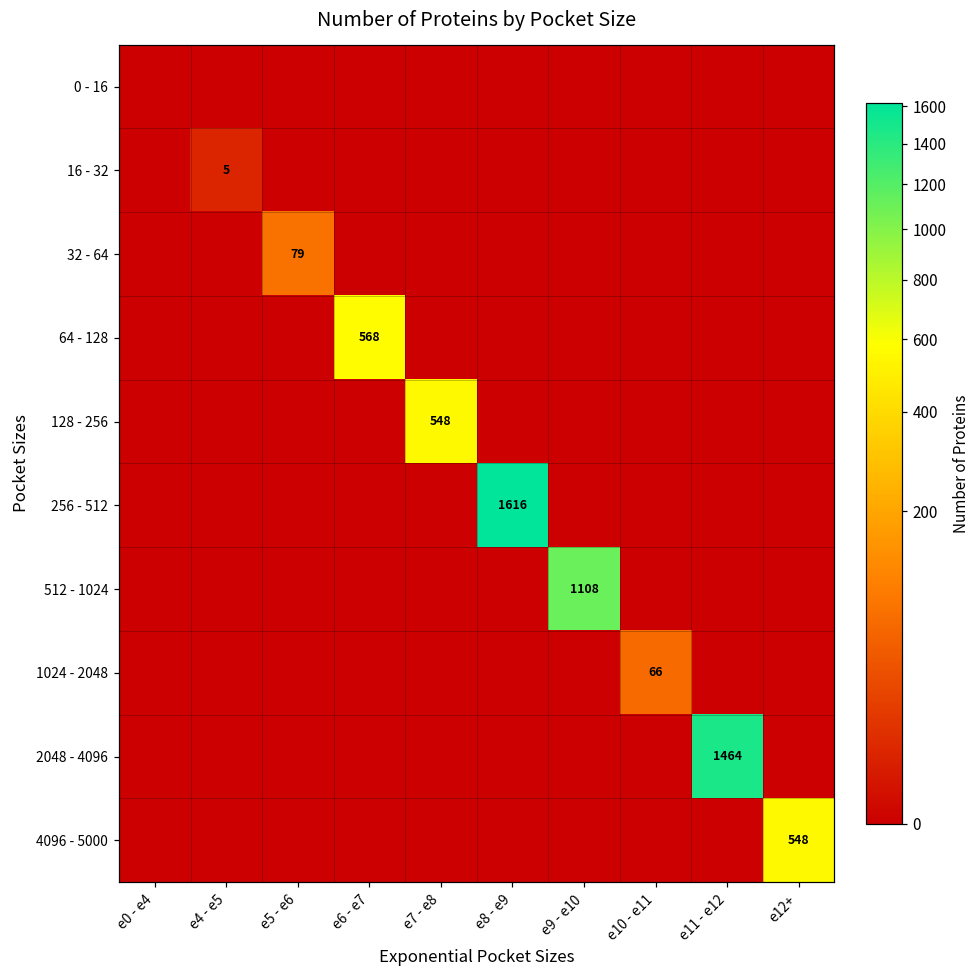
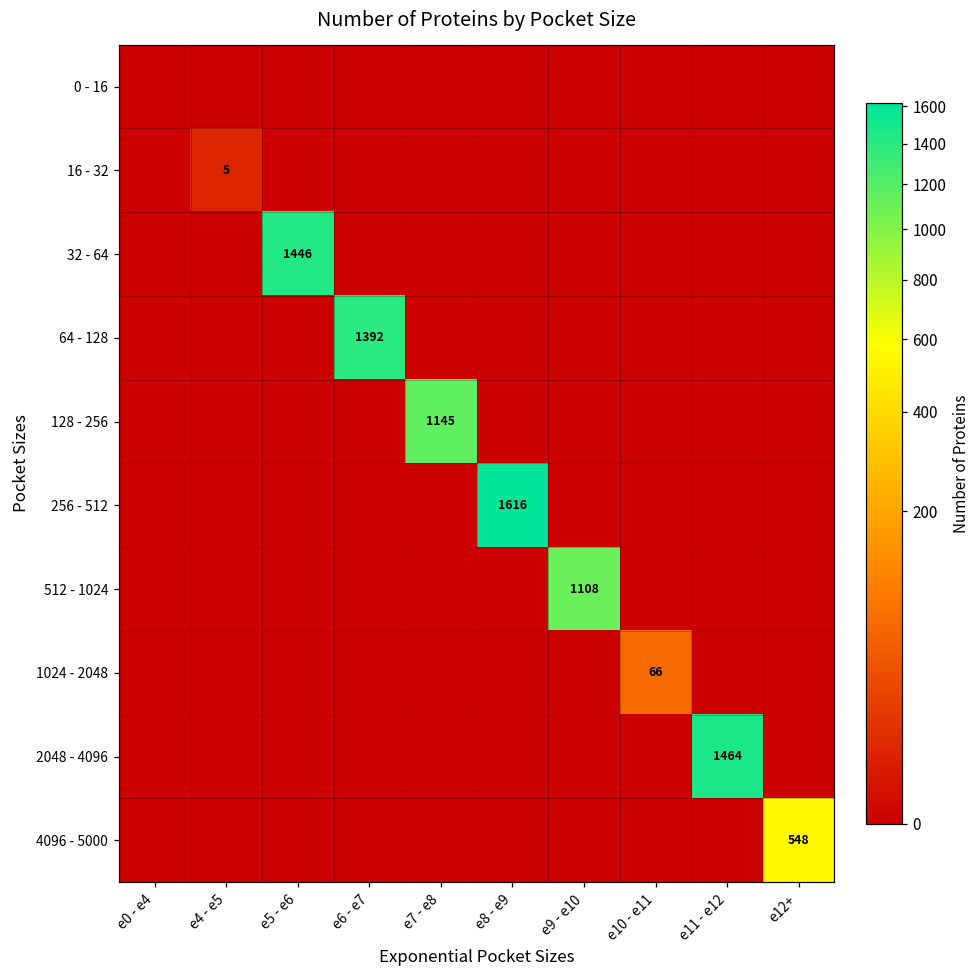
  {
    "16 - 32": {
      "e4 - e5": 5
    },
    "32 - 64": {
-     "e5 - e6": 79
+     "e5 - e6": 1446
    },
    "64 - 128": {
-     "e6 - e7": 568
+     "e6 - e7": 1392
    },
    "128 - 256": {
-     "e7 - e8": 548
+     "e7 - e8": 1145
    },
    "256 - 512": {
      "e8 - e9": 1616
    },
    "512 - 1024": {
      "e9 - e10": 1108
    },
    "1024 - 2048": {
      "e10 - e11": 66
    },
    "2048 - 4096": {
      "e11 - e12": 1464
    },
    "4096 - 5000": {
      "e12+": 548
    }
  }
